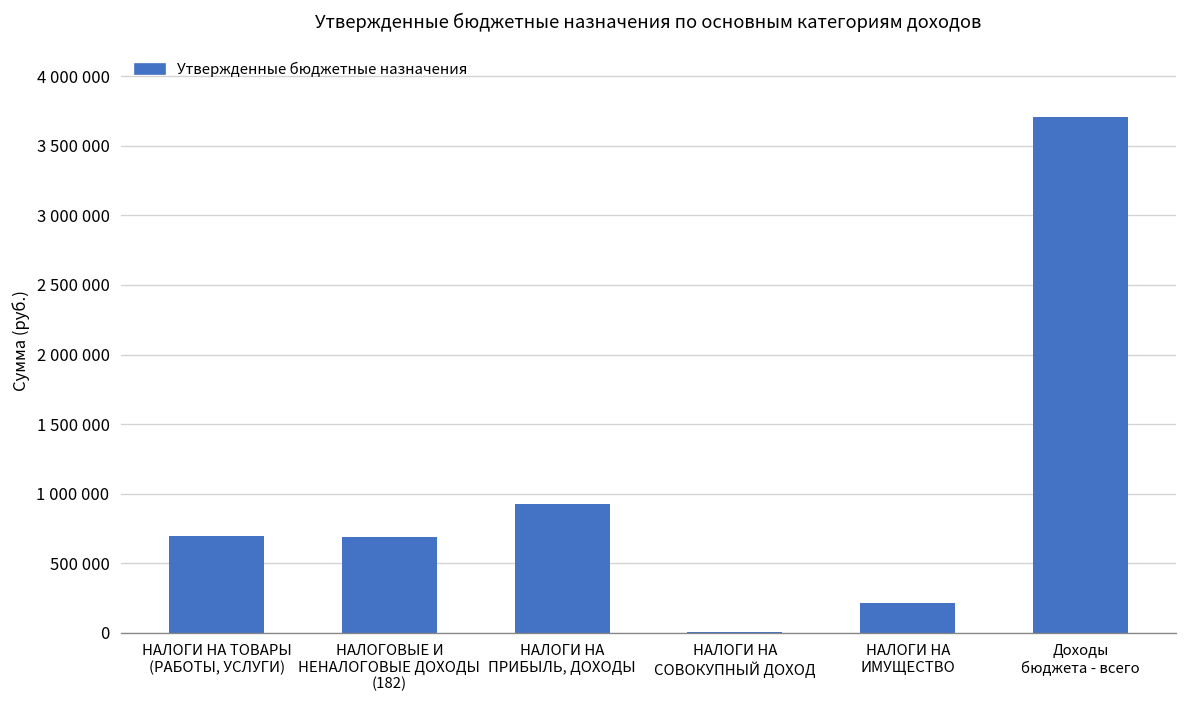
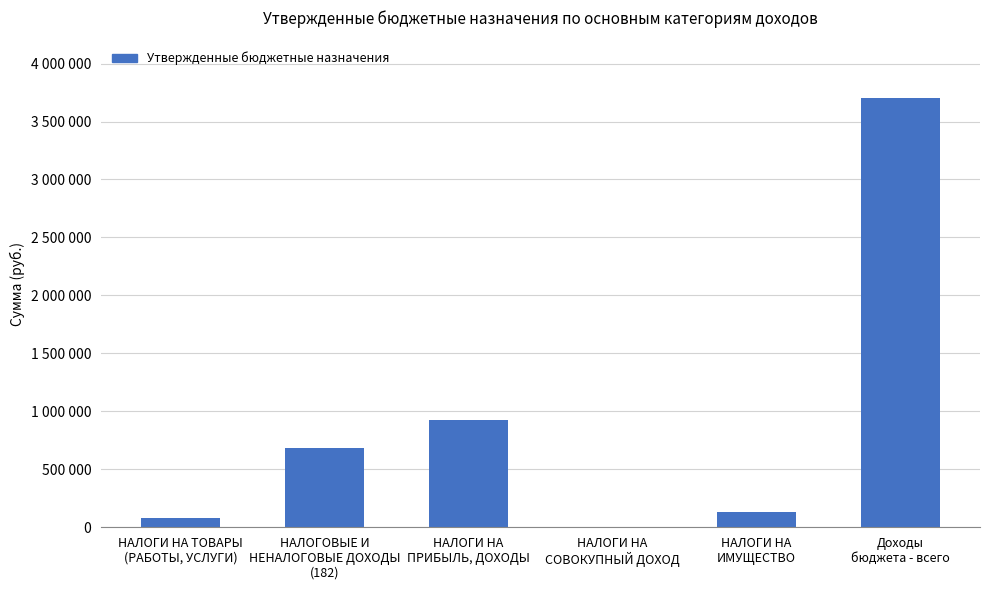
  {
-   "НАЛОГИ НА ТОВАРЫ (РАБОТЫ, УСЛУГИ)": 690000,
+   "НАЛОГИ НА ТОВАРЫ (РАБОТЫ, УСЛУГИ)": 80000,
    "НАЛОГОВЫЕ И НЕНАЛОГОВЫЕ ДОХОДЫ (182)": 690000,
    "НАЛОГИ НА ПРИБЫЛЬ, ДОХОДЫ": 930000,
-   "НАЛОГИ НА ИМУЩЕСТВО": 220000,
+   "НАЛОГИ НА ИМУЩЕСТВО": 130000,
    "Доходы бюджета - всего": 3710000
  }
